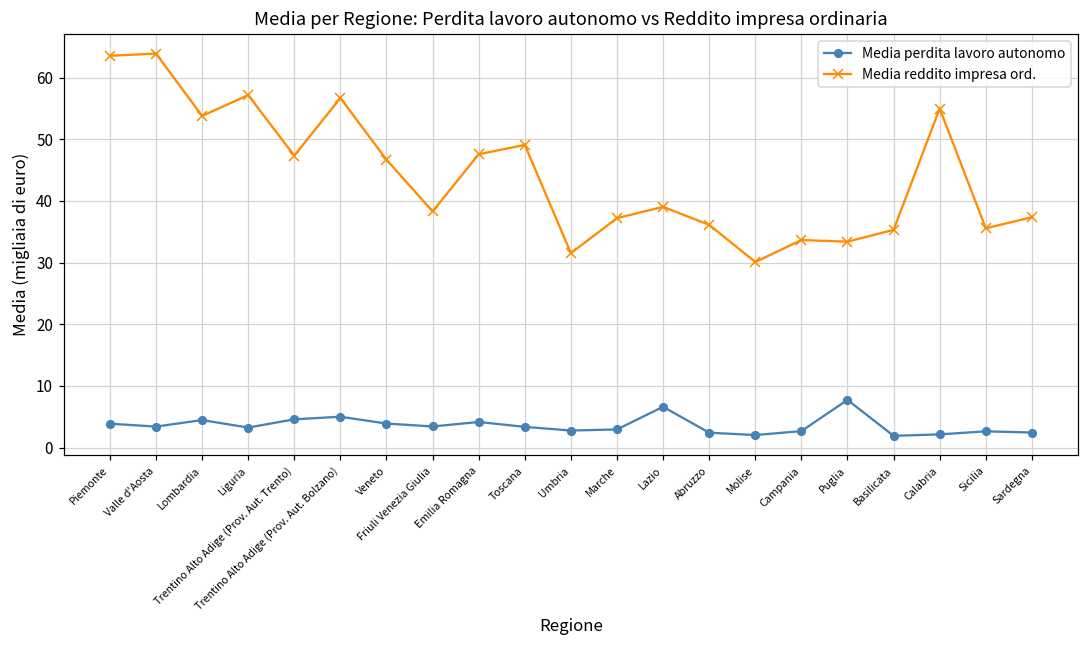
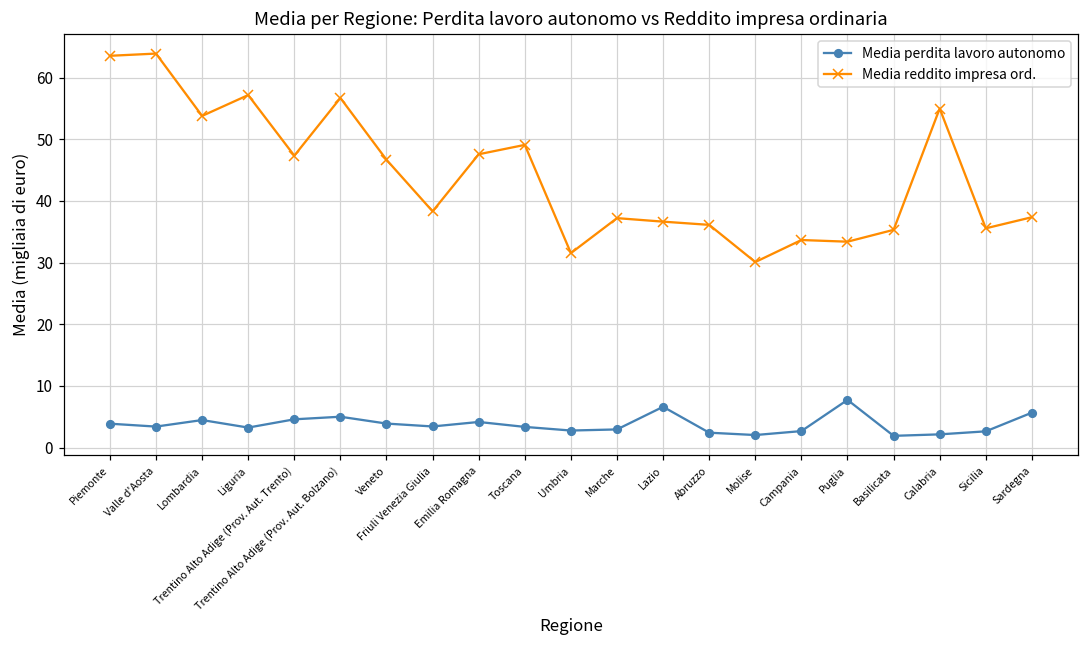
  {
    "Media perdita lavoro autonomo": {
      "Piemonte": 4,
      "Valle d'Aosta": 3,
      "Lombardia": 4,
      "Liguria": 3,
      "Trentino Alto Adige (Prov. Aut. Trento)": 5,
      "Trentino Alto Adige (Prov. Aut. Bolzano)": 5,
      "Veneto": 4,
      "Friuli Venezia Giulia": 3,
      "Emilia Romagna": 4,
      "Toscana": 3,
      "Umbria": 3,
      "Marche": 3,
      "Lazio": 7,
      "Abruzzo": 2,
      "Molise": 2,
      "Campania": 3,
      "Puglia": 8,
      "Basilicata": 2,
      "Calabria": 2,
      "Sicilia": 3,
-     "Sardegna": 2
+     "Sardegna": 6
    },
    "Media reddito impresa ord.": {
      "Piemonte": 64,
      "Valle d'Aosta": 64,
      "Lombardia": 54,
      "Liguria": 57,
      "Trentino Alto Adige (Prov. Aut. Trento)": 47,
      "Trentino Alto Adige (Prov. Aut. Bolzano)": 57,
      "Veneto": 47,
      "Friuli Venezia Giulia": 38,
      "Emilia Romagna": 48,
      "Toscana": 49,
      "Umbria": 32,
      "Marche": 37,
-     "Lazio": 39,
+     "Lazio": 37,
      "Abruzzo": 36,
      "Molise": 30,
      "Campania": 34,
      "Puglia": 33,
      "Basilicata": 35,
      "Calabria": 55,
      "Sicilia": 36,
      "Sardegna": 37
    }
  }
